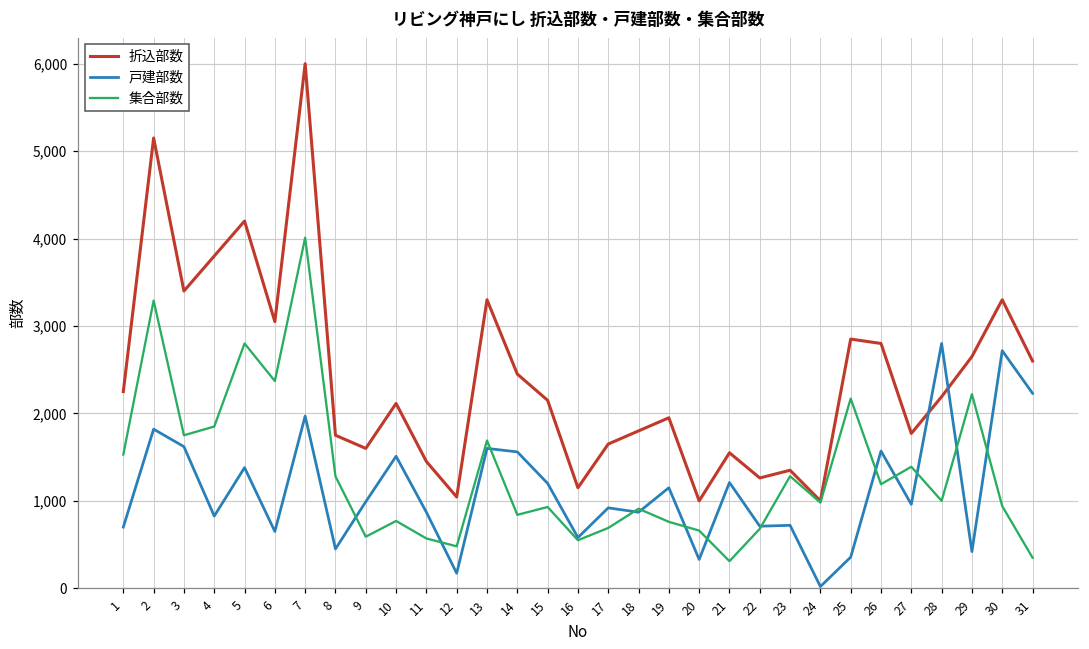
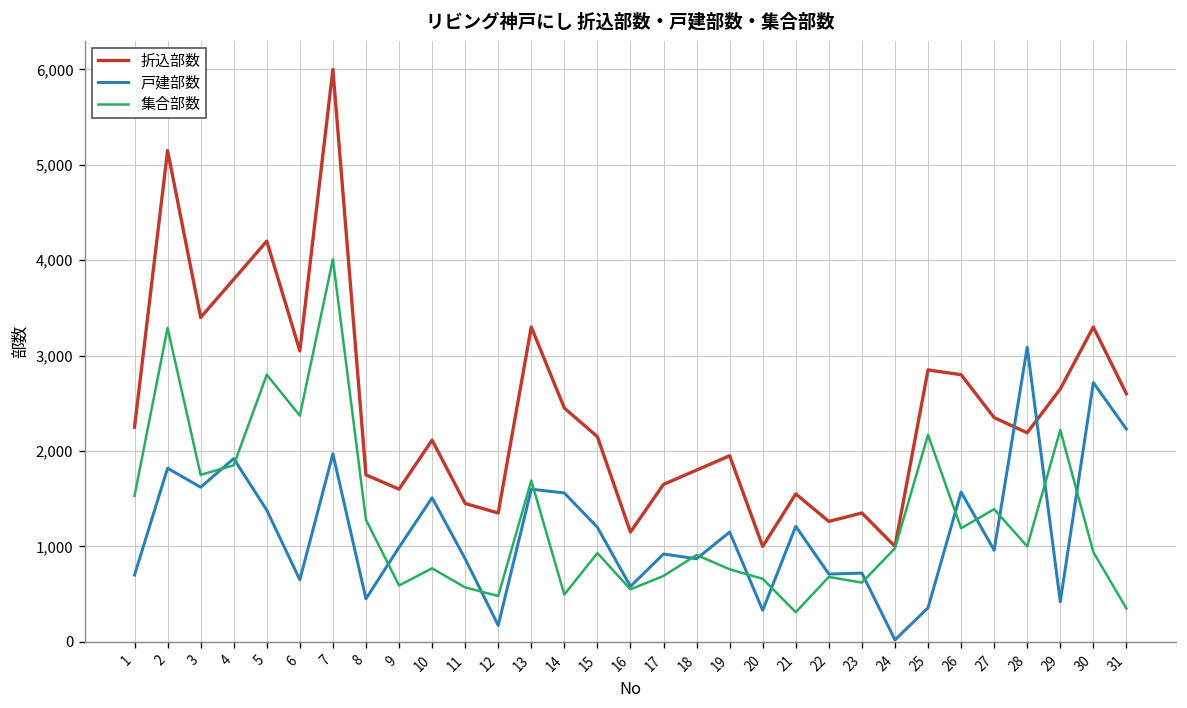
  {
    "折込部数": {
      "1": "2,300",
      "2": "5,200",
      "3": "3,400",
      "4": "3,800",
      "5": "4,200",
      "6": "3,100",
      "7": "6,000",
      "8": "1,800",
      "9": "1,600",
      "10": "2,100",
      "11": "1,500",
-     "12": "1,000",
+     "12": "1,400",
      "13": "3,300",
      "14": "2,500",
      "15": "2,200",
      "16": "1,200",
      "17": "1,700",
      "18": "1,800",
      "19": "2,000",
      "20": "1,000",
      "21": "1,600",
      "22": "1,300",
      "23": "1,400",
      "25": "2,900",
      "26": "2,800",
-     "27": "1,800",
+     "27": "2,400",
      "28": "2,200",
      "29": "2,700",
      "30": "3,300",
      "31": "2,600"
    },
    "戸建部数": {
      "1": "700",
      "2": "1,800",
      "3": "1,600",
-     "4": "800",
+     "4": "1,900",
      "5": "1,400",
      "6": "700",
      "7": "2,000",
      "8": "500",
      "9": "1,000",
      "10": "1,500",
      "11": "900",
      "12": "200",
      "13": "1,600",
      "14": "1,600",
      "15": "1,200",
      "17": "900",
      "18": "900",
      "19": "1,200",
      "20": "300",
      "21": "1,200",
      "23": "700",
      "24": "0",
      "25": "400",
      "26": "1,600",
      "27": "1,000",
-     "28": "2,800",
+     "28": "3,100",
      "29": "400",
      "30": "2,700",
      "31": "2,200"
    },
    "集合部数": {
      "1": "1,500",
      "2": "3,300",
      "3": "1,800",
      "4": "1,900",
      "5": "2,800",
      "6": "2,400",
      "7": "4,000",
      "8": "1,300",
      "9": "600",
      "10": "800",
      "11": "600",
      "12": "500",
      "13": "1,700",
-     "14": "800",
+     "14": "500",
      "15": "900",
      "17": "700",
      "18": "900",
      "19": "800",
      "20": "700",
      "21": "300",
-     "23": "1,300",
+     "23": "600",
      "25": "2,200",
      "26": "1,200",
      "27": "1,400",
      "28": "1,000",
      "29": "2,200",
      "30": "900",
      "31": "400"
    }
  }
